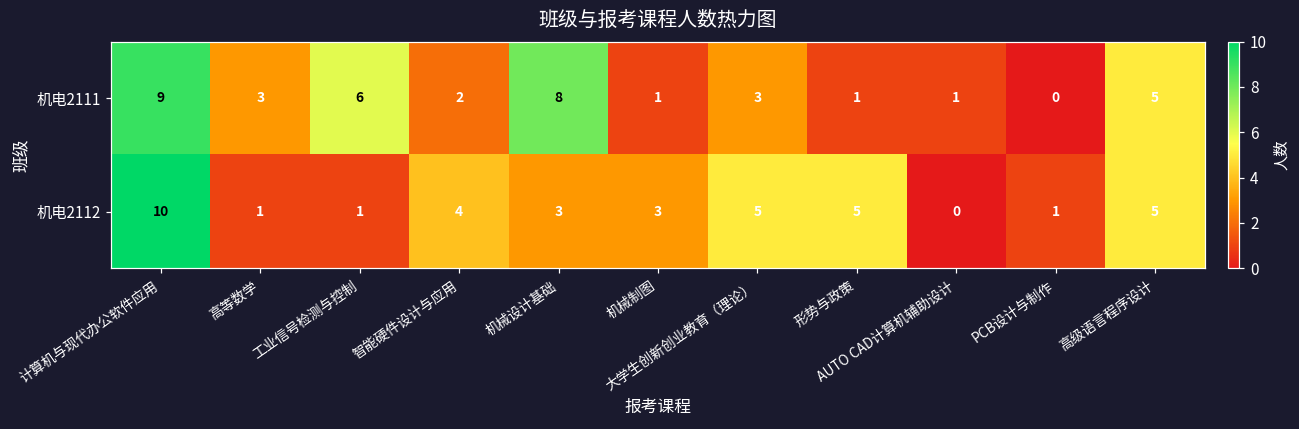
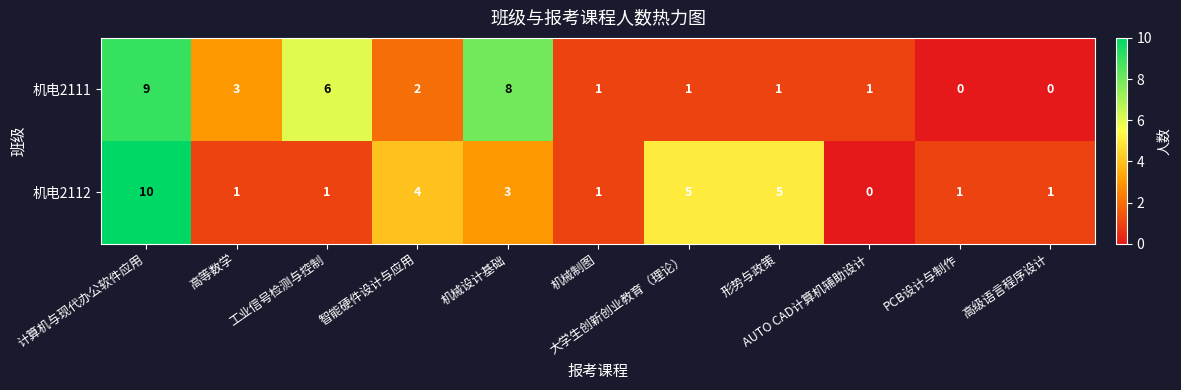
  {
    "机电2111": {
      "计算机与现代办公软件应用": 9,
      "高等数学": 3,
      "工业信号检测与控制": 6,
      "智能硬件设计与应用": 2,
      "机械设计基础": 8,
      "机械制图": 1,
-     "大学生创新创业教育（理论）": 3,
+     "大学生创新创业教育（理论）": 1,
      "形势与政策": 1,
      "AUTO CAD计算机辅助设计": 1,
      "PCB设计与制作": 0,
-     "高级语言程序设计": 5
+     "高级语言程序设计": 0
    },
    "机电2112": {
      "计算机与现代办公软件应用": 10,
      "高等数学": 1,
      "工业信号检测与控制": 1,
      "智能硬件设计与应用": 4,
      "机械设计基础": 3,
-     "机械制图": 3,
+     "机械制图": 1,
      "大学生创新创业教育（理论）": 5,
      "形势与政策": 5,
      "AUTO CAD计算机辅助设计": 0,
      "PCB设计与制作": 1,
-     "高级语言程序设计": 5
+     "高级语言程序设计": 1
    }
  }
